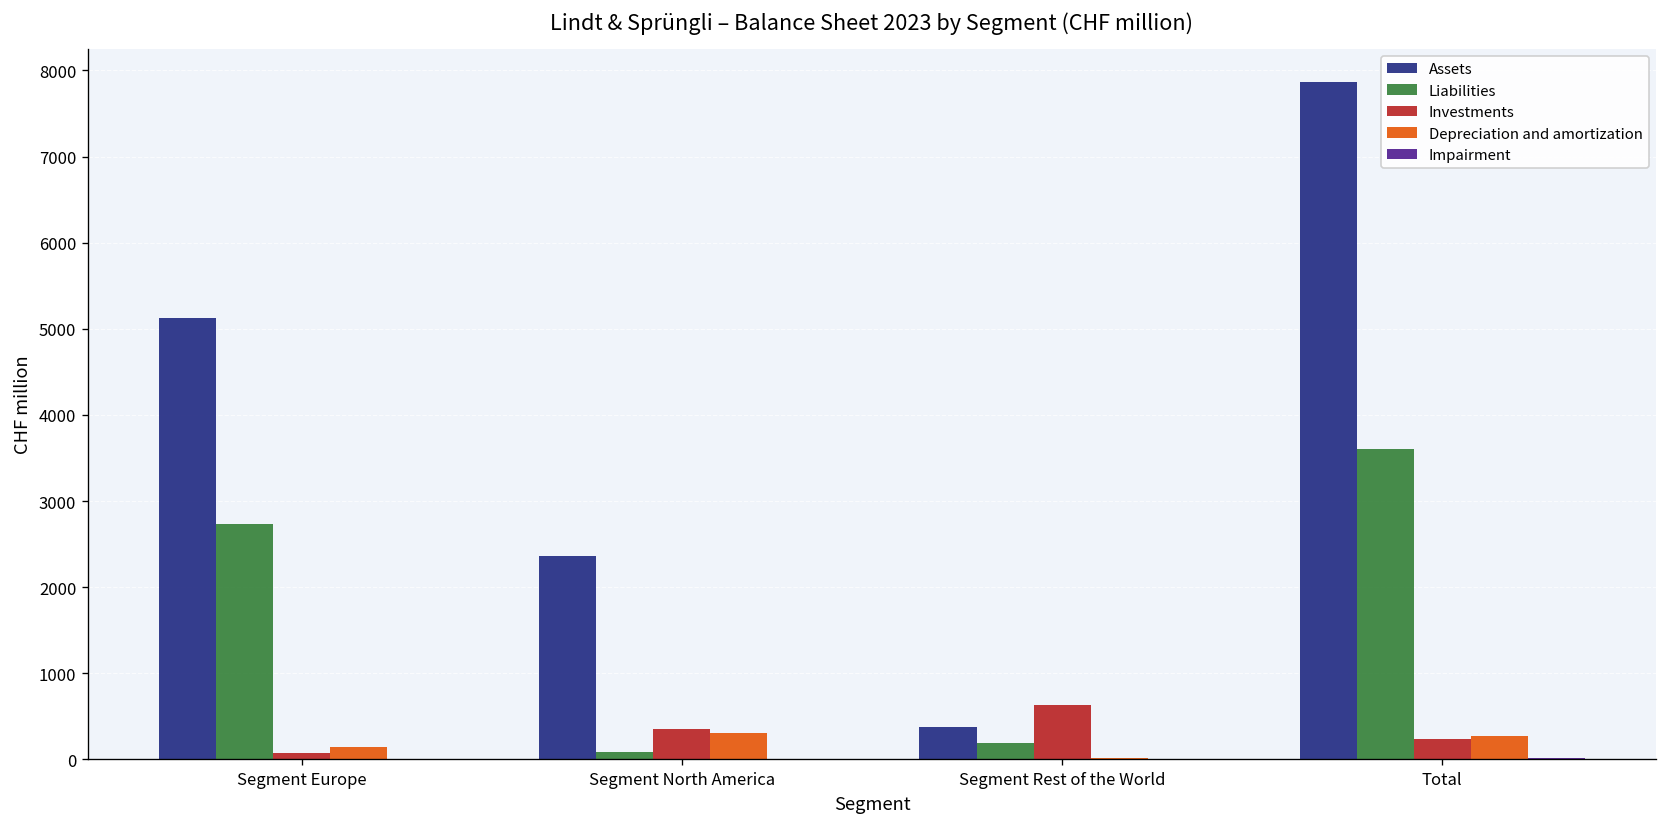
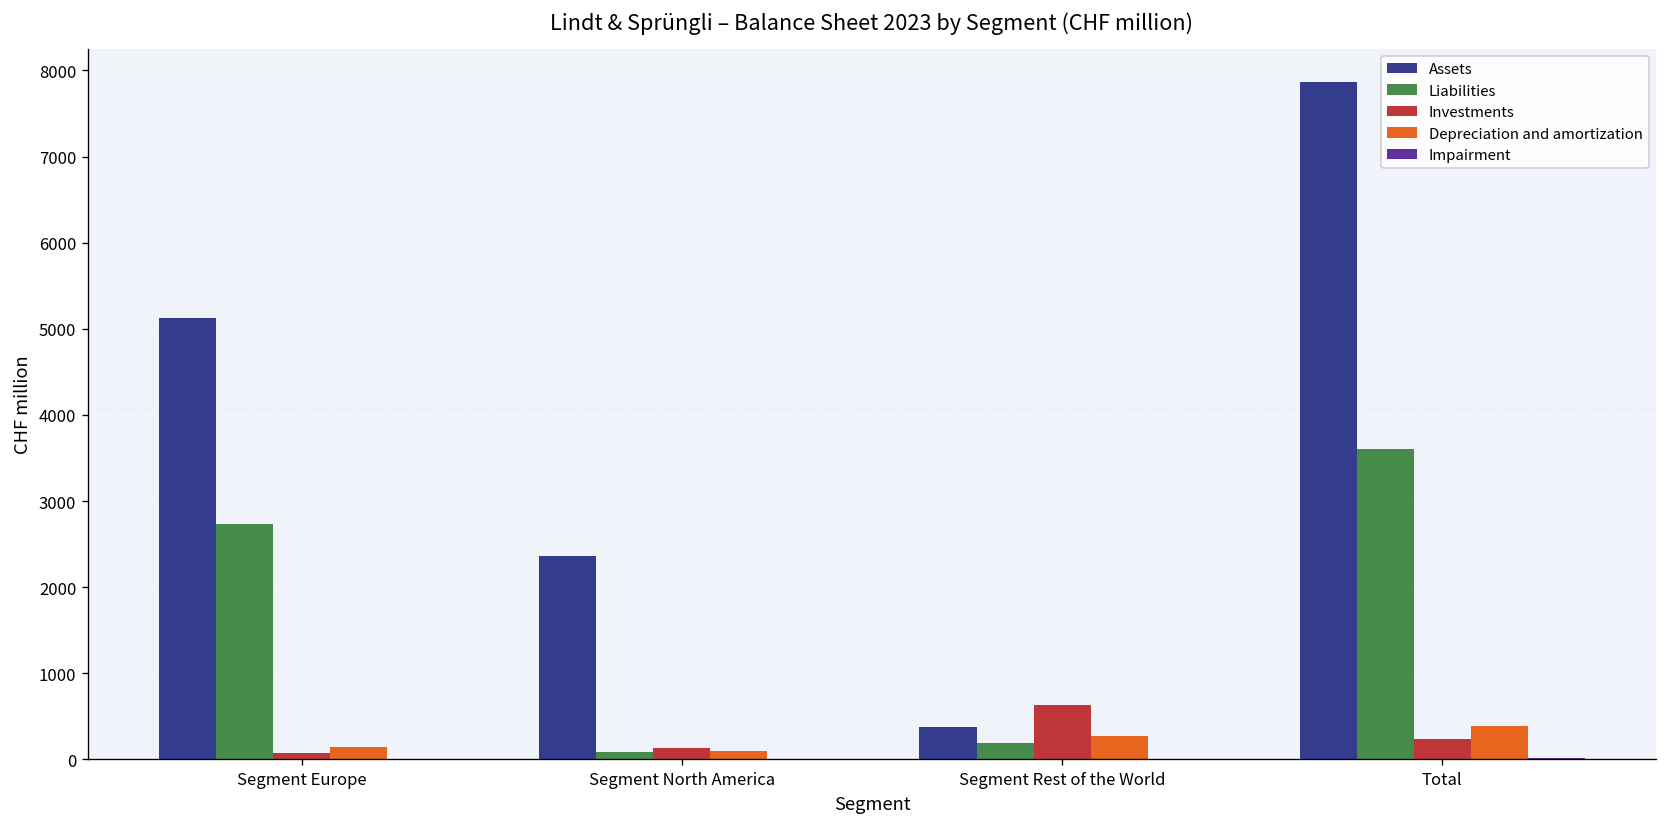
  {
    "Liabilities": {
      "Segment Europe": 2700,
      "Segment North America": 100,
      "Segment Rest of the World": 200,
      "Total": 3600
    },
    "Investments": {
      "Segment Europe": 100,
-     "Segment North America": 400,
+     "Segment North America": 100,
      "Segment Rest of the World": 600,
      "Total": 200
    },
    "Depreciation and amortization": {
      "Segment Europe": 100,
-     "Segment North America": 300,
-     "Segment Rest of the World": 0,
-     "Total": 300
+     "Segment North America": 100,
+     "Segment Rest of the World": 300,
+     "Total": 400
    }
  }
